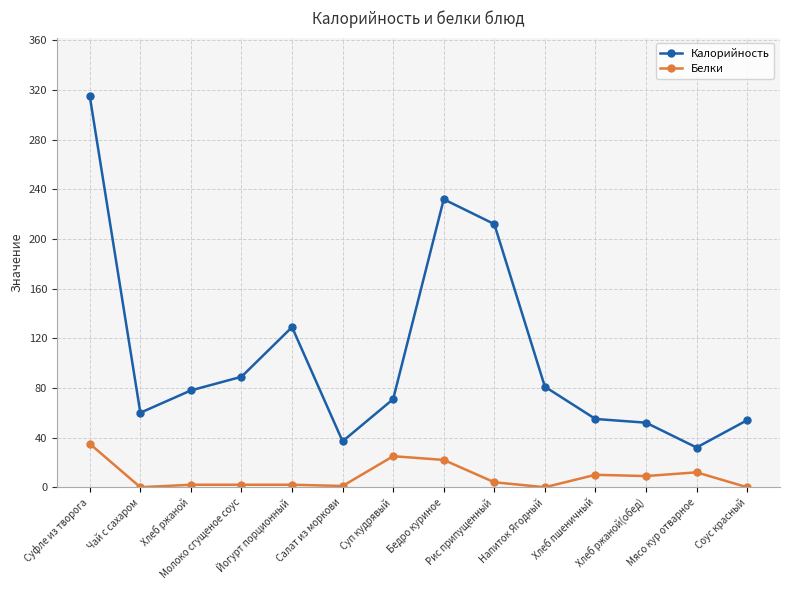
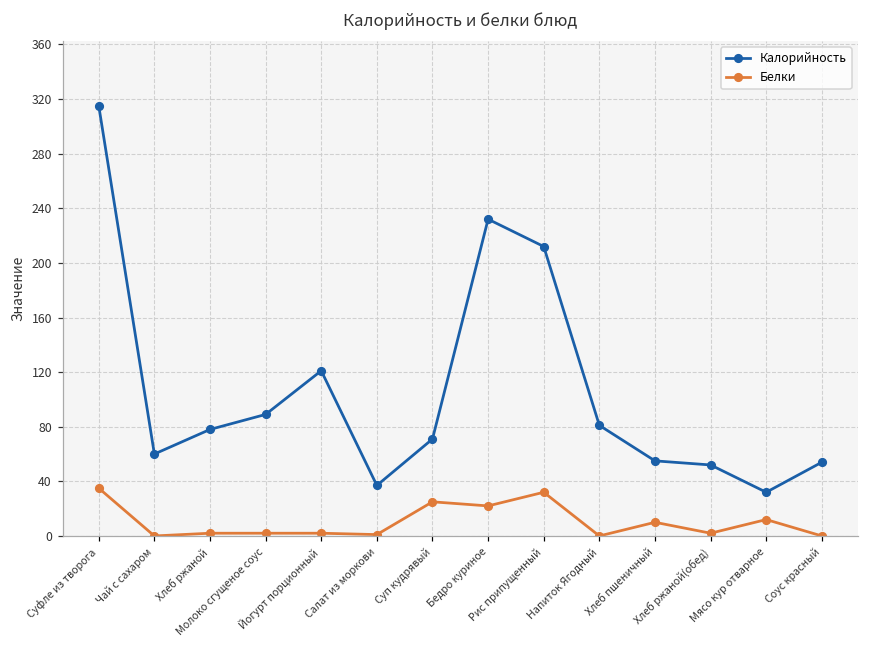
  {
    "Калорийность": {
      "Суфле из творога": 315,
      "Чай с сахаром": 60,
      "Хлеб ржаной": 78,
      "Молоко сгущеное соус": 89,
-     "Йогурт порционный": 129,
+     "Йогурт порционный": 121,
      "Салат из моркови": 37,
      "Суп кудрявый": 71,
      "Бедро куриное": 232,
      "Рис припущенный": 212,
      "Напиток Ягодный": 81,
      "Хлеб пшеничный": 55,
      "Хлеб ржаной(обед)": 52,
      "Мясо кур отварное": 32,
      "Соус красный": 54
    },
    "Белки": {
      "Суфле из творога": 35,
      "Чай с сахаром": 0,
      "Хлеб ржаной": 2,
      "Молоко сгущеное соус": 2,
      "Йогурт порционный": 2,
      "Салат из моркови": 1,
      "Суп кудрявый": 25,
      "Бедро куриное": 22,
-     "Рис припущенный": 4,
+     "Рис припущенный": 32,
      "Напиток Ягодный": 0,
      "Хлеб пшеничный": 10,
-     "Хлеб ржаной(обед)": 9,
+     "Хлеб ржаной(обед)": 2,
      "Мясо кур отварное": 12,
      "Соус красный": 0
    }
  }
